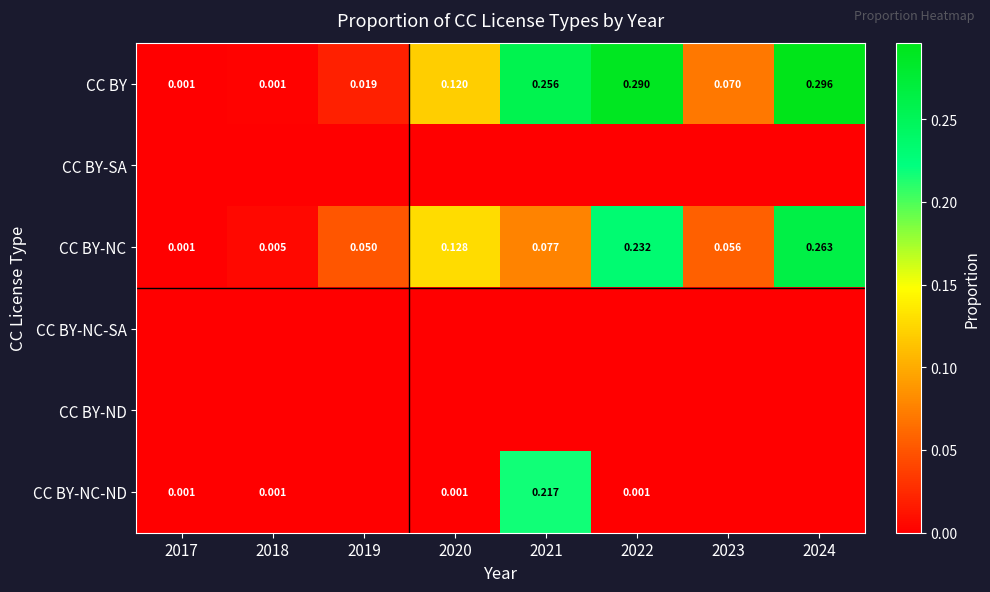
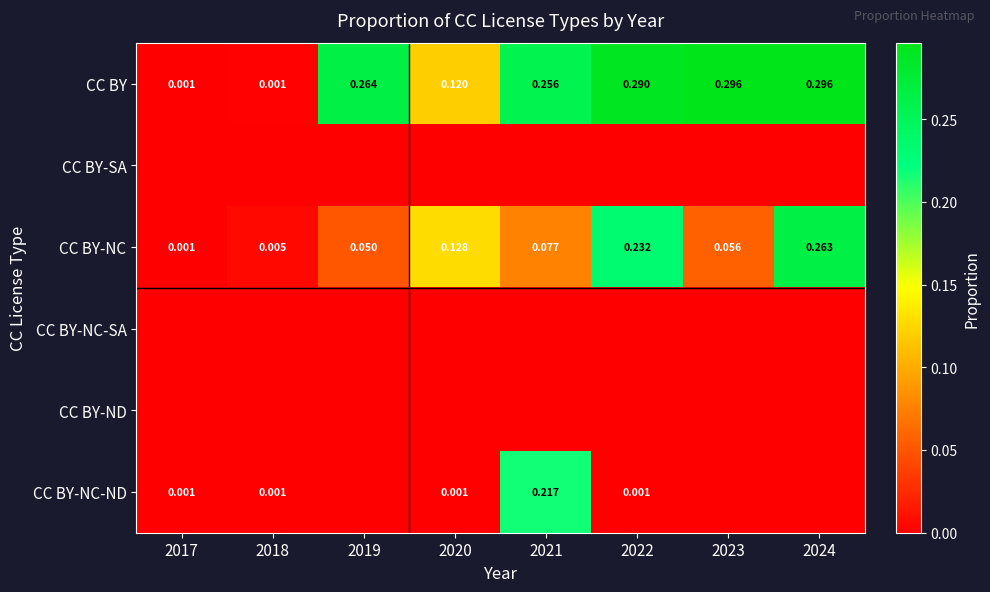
  {
    "CC BY": {
      "2017": 0.001,
      "2018": 0.001,
-     "2019": 0.019,
+     "2019": 0.264,
      "2020": 0.120,
      "2021": 0.256,
      "2022": 0.290,
-     "2023": 0.070,
+     "2023": 0.296,
      "2024": 0.296
    },
    "CC BY-NC": {
      "2017": 0.001,
      "2018": 0.005,
      "2019": 0.050,
      "2020": 0.128,
      "2021": 0.077,
      "2022": 0.232,
      "2023": 0.056,
      "2024": 0.263
    },
    "CC BY-NC-ND": {
      "2017": 0.001,
      "2018": 0.001,
      "2020": 0.001,
      "2021": 0.217,
      "2022": 0.001
    }
  }
